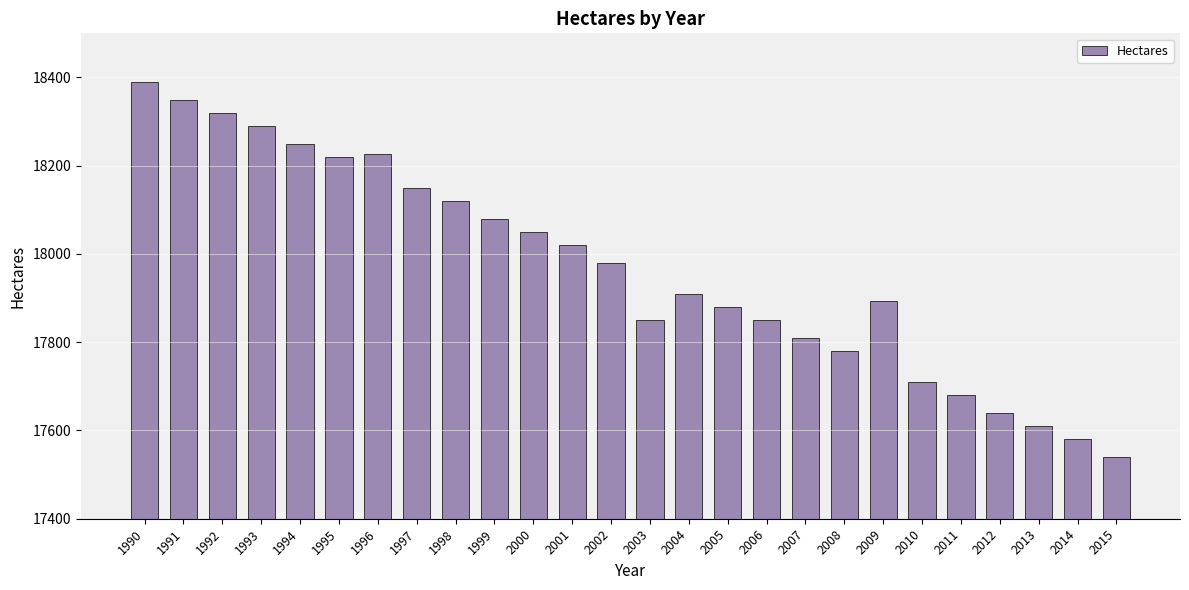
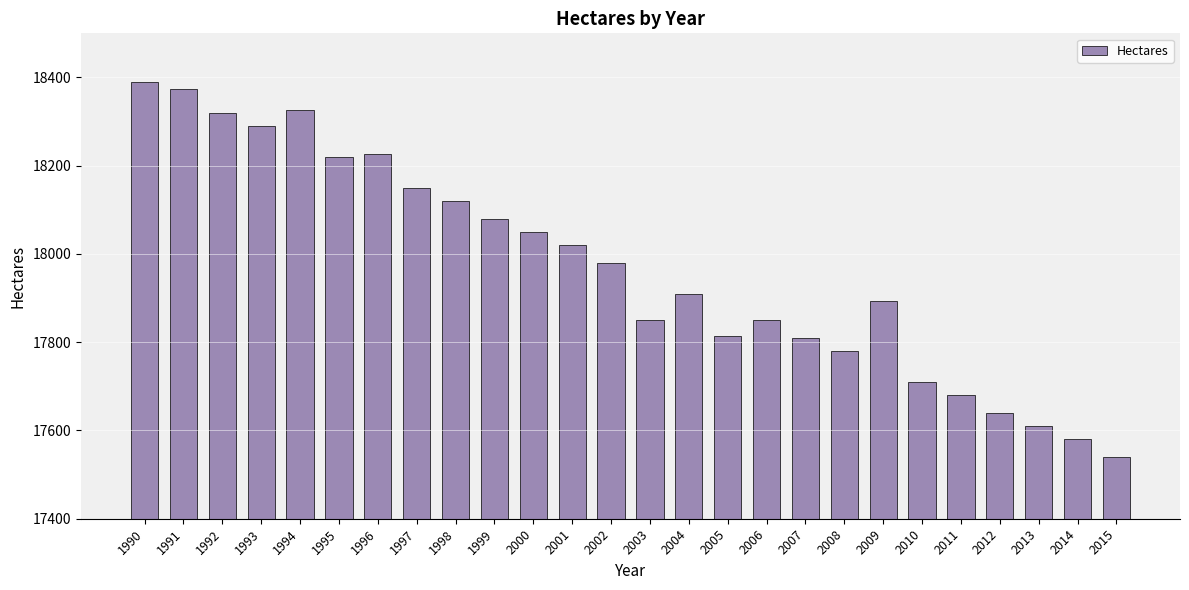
  {
    "1990": 18390,
-   "1991": 18350,
+   "1991": 18370,
    "1992": 18320,
    "1993": 18290,
-   "1994": 18250,
+   "1994": 18330,
    "1995": 18220,
    "1996": 18230,
    "1997": 18150,
    "1998": 18120,
    "1999": 18080,
    "2000": 18050,
    "2001": 18020,
    "2002": 17980,
    "2003": 17850,
    "2004": 17910,
-   "2005": 17880,
+   "2005": 17820,
    "2006": 17850,
    "2007": 17810,
    "2008": 17780,
    "2009": 17890,
    "2010": 17710,
    "2011": 17680,
    "2012": 17640,
    "2013": 17610,
    "2014": 17580,
    "2015": 17540
  }
